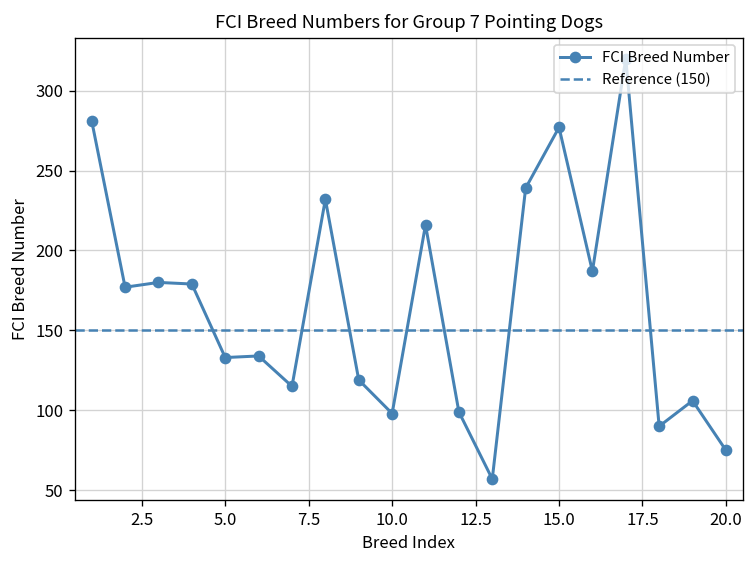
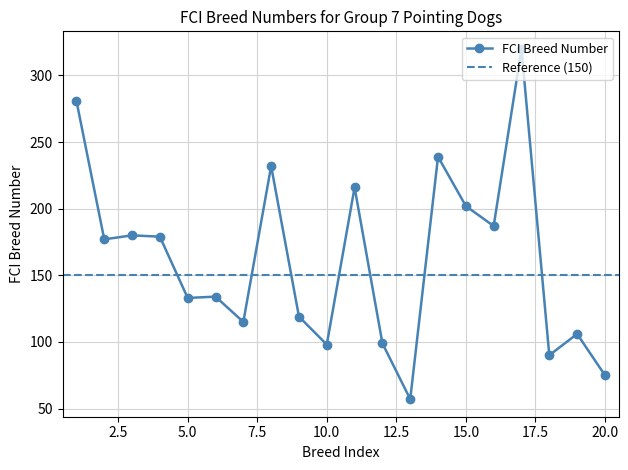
  {
    "5.0": 133,
    "10.0": 98,
-   "15.0": 277,
+   "15.0": 202,
    "20.0": 75
  }
